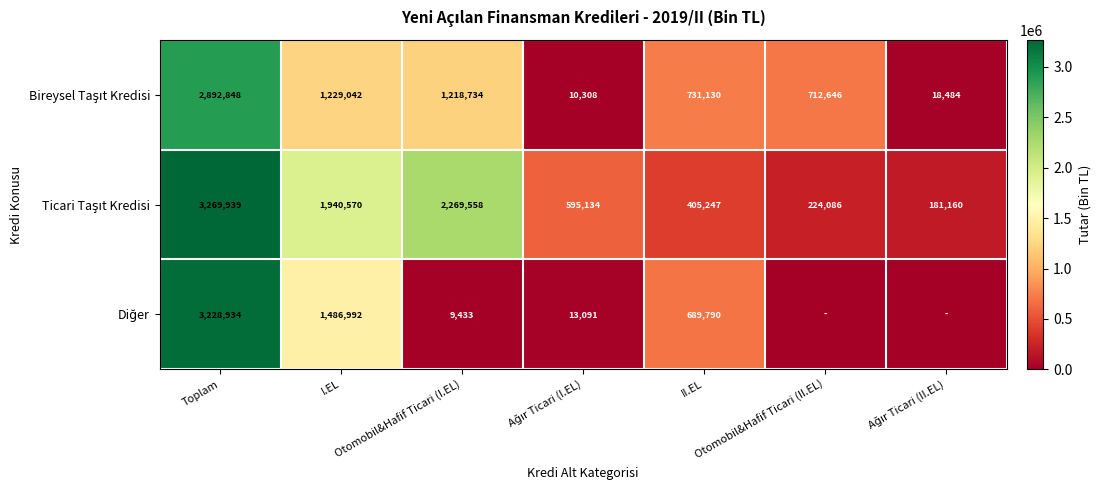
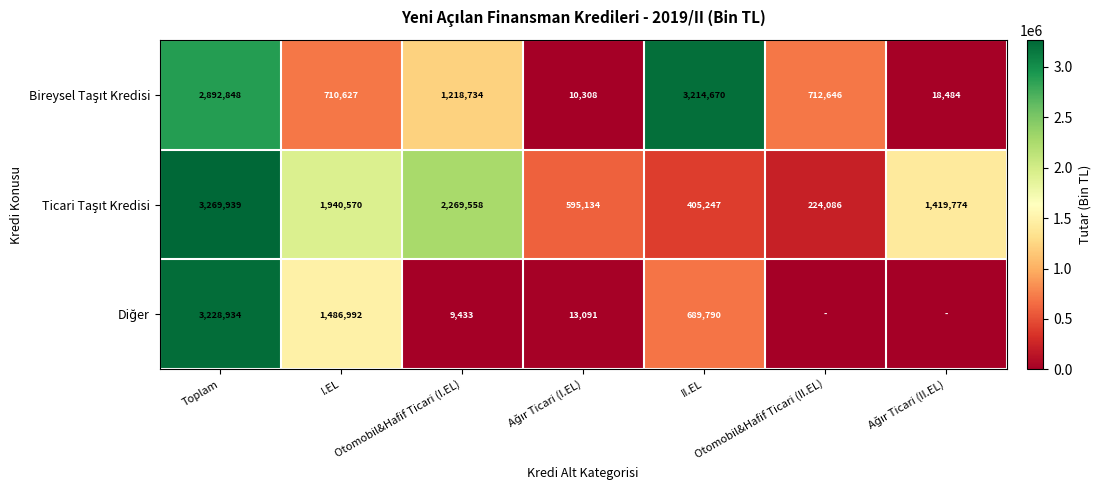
  {
    "Bireysel Taşıt Kredisi": {
      "Toplam": "2,892,848",
-     "I.EL": "1,229,042",
+     "I.EL": "710,627",
      "Otomobil&Hafif Ticari (I.EL)": "1,218,734",
      "Ağır Ticari (I.EL)": "10,308",
-     "II.EL": "731,130",
+     "II.EL": "3,214,670",
      "Otomobil&Hafif Ticari (II.EL)": "712,646",
      "Ağır Ticari (II.EL)": "18,484"
    },
    "Ticari Taşıt Kredisi": {
      "Toplam": "3,269,939",
      "I.EL": "1,940,570",
      "Otomobil&Hafif Ticari (I.EL)": "2,269,558",
      "Ağır Ticari (I.EL)": "595,134",
      "II.EL": "405,247",
      "Otomobil&Hafif Ticari (II.EL)": "224,086",
-     "Ağır Ticari (II.EL)": "181,160"
+     "Ağır Ticari (II.EL)": "1,419,774"
    },
    "Diğer": {
      "Toplam": "3,228,934",
      "I.EL": "1,486,992",
      "Otomobil&Hafif Ticari (I.EL)": "9,433",
      "Ağır Ticari (I.EL)": "13,091",
      "II.EL": "689,790"
    }
  }
